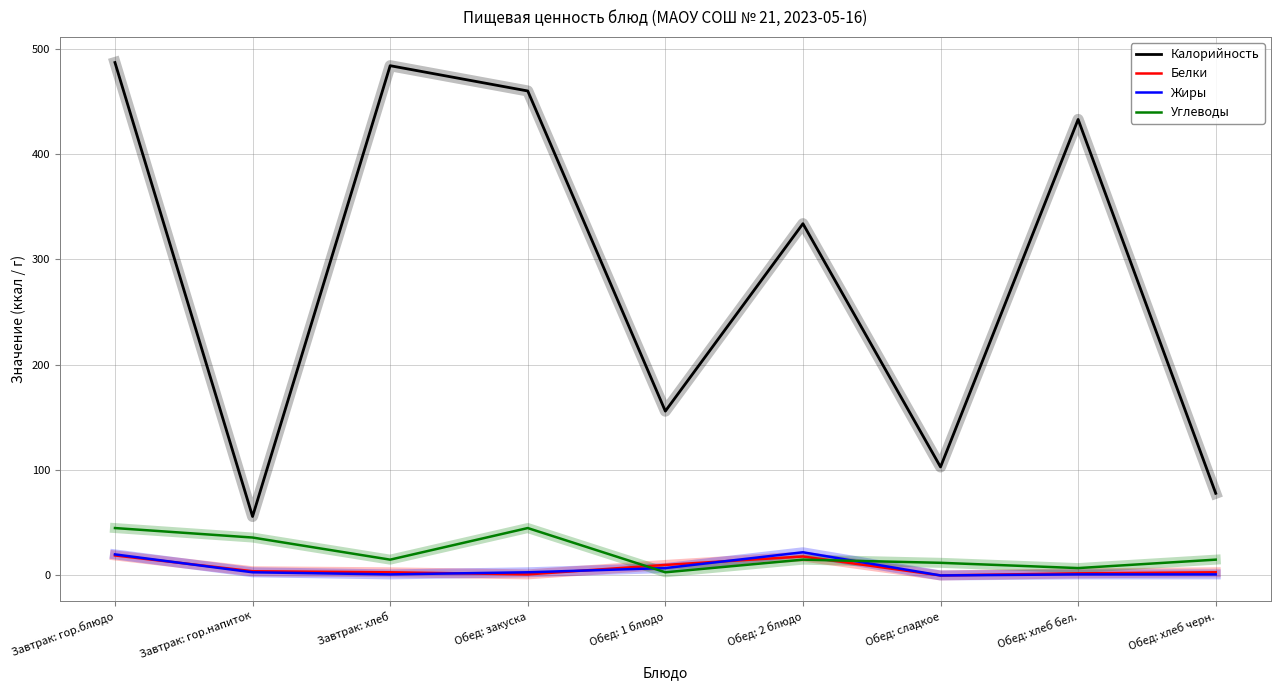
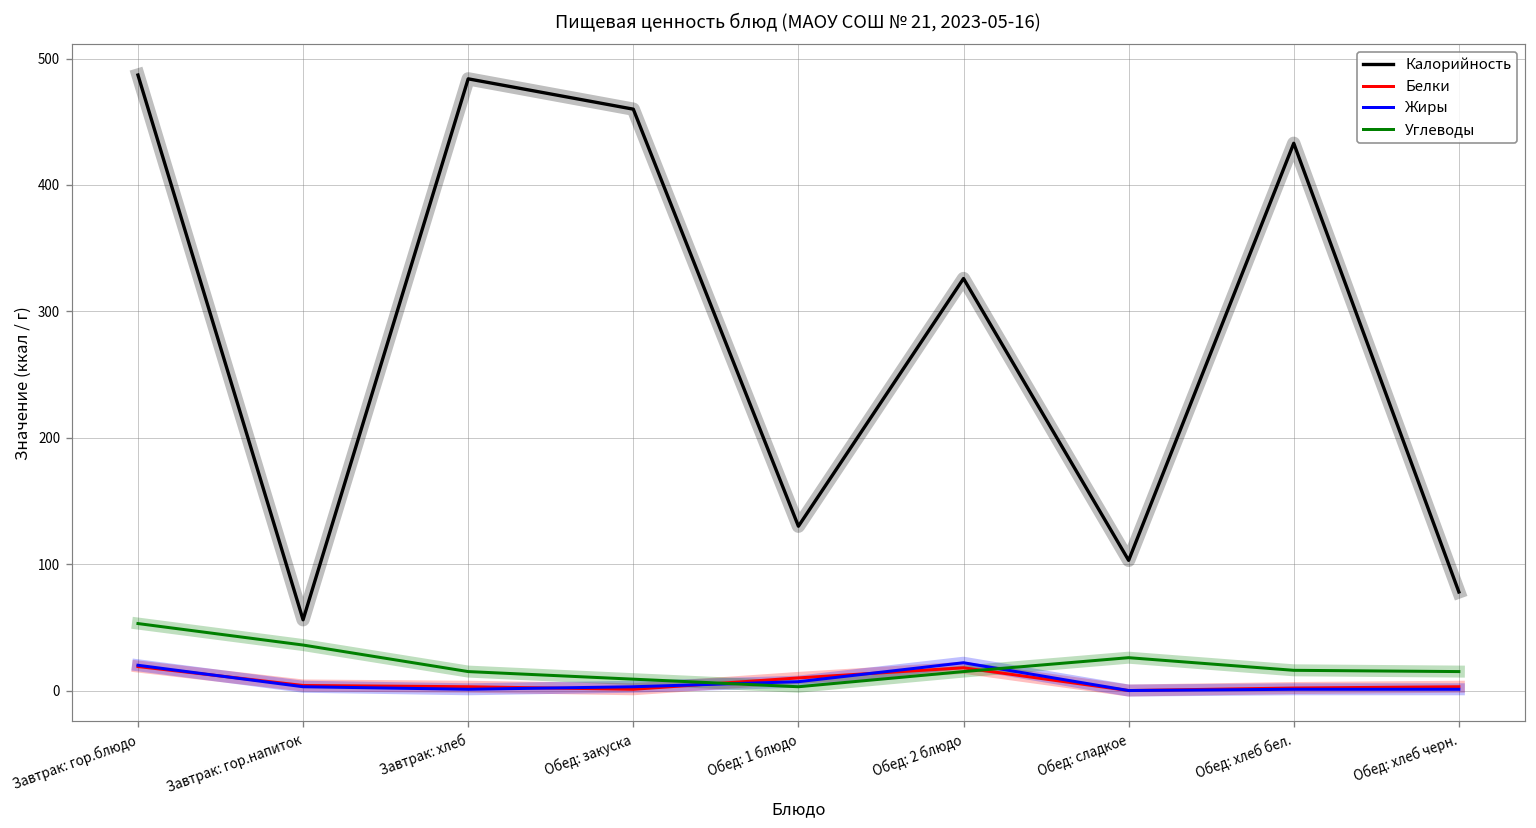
  {
    "Калорийность": {
      "Завтрак: гор.блюдо": 487,
      "Завтрак: гор.напиток": 56,
      "Завтрак: хлеб": 484,
      "Обед: закуска": 460,
-     "Обед: 1 блюдо": 156,
-     "Обед: 2 блюдо": 334,
+     "Обед: 1 блюдо": 130,
+     "Обед: 2 блюдо": 326,
      "Обед: сладкое": 103,
      "Обед: хлеб бел.": 433,
      "Обед: хлеб черн.": 78
    },
    "Белки": {
      "Обед: 1 блюдо": 10,
      "Обед: 2 блюдо": 18
    },
    "Жиры": {
      "Обед: 1 блюдо": 7,
      "Обед: 2 блюдо": 22
    },
    "Углеводы": {
-     "Завтрак: гор.блюдо": 45,
+     "Завтрак: гор.блюдо": 53,
      "Завтрак: гор.напиток": 36,
      "Завтрак: хлеб": 15,
-     "Обед: закуска": 45,
+     "Обед: закуска": 9,
      "Обед: 1 блюдо": 3,
      "Обед: 2 блюдо": 15,
-     "Обед: сладкое": 12,
-     "Обед: хлеб бел.": 7,
+     "Обед: сладкое": 26,
+     "Обед: хлеб бел.": 16,
      "Обед: хлеб черн.": 15
    }
  }
